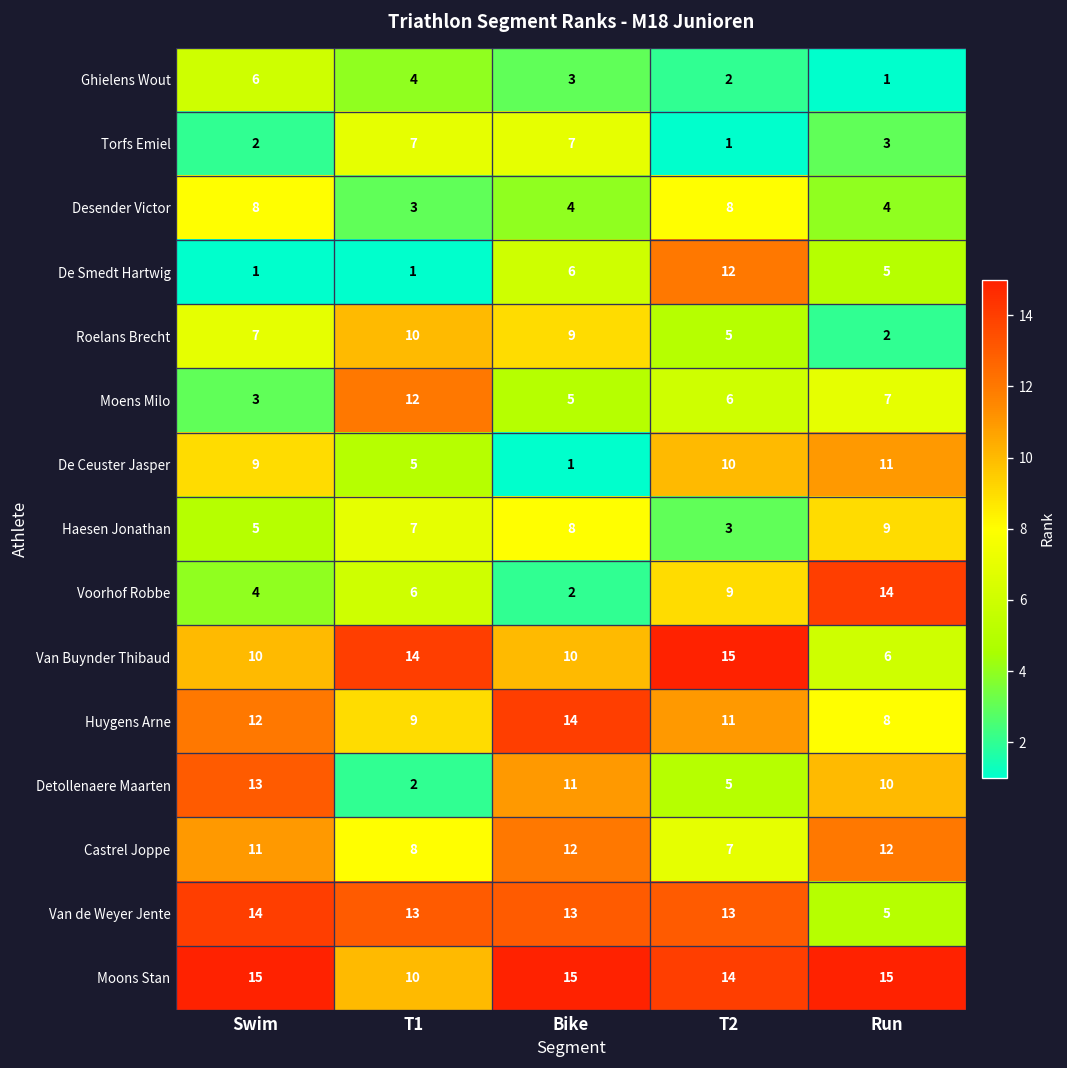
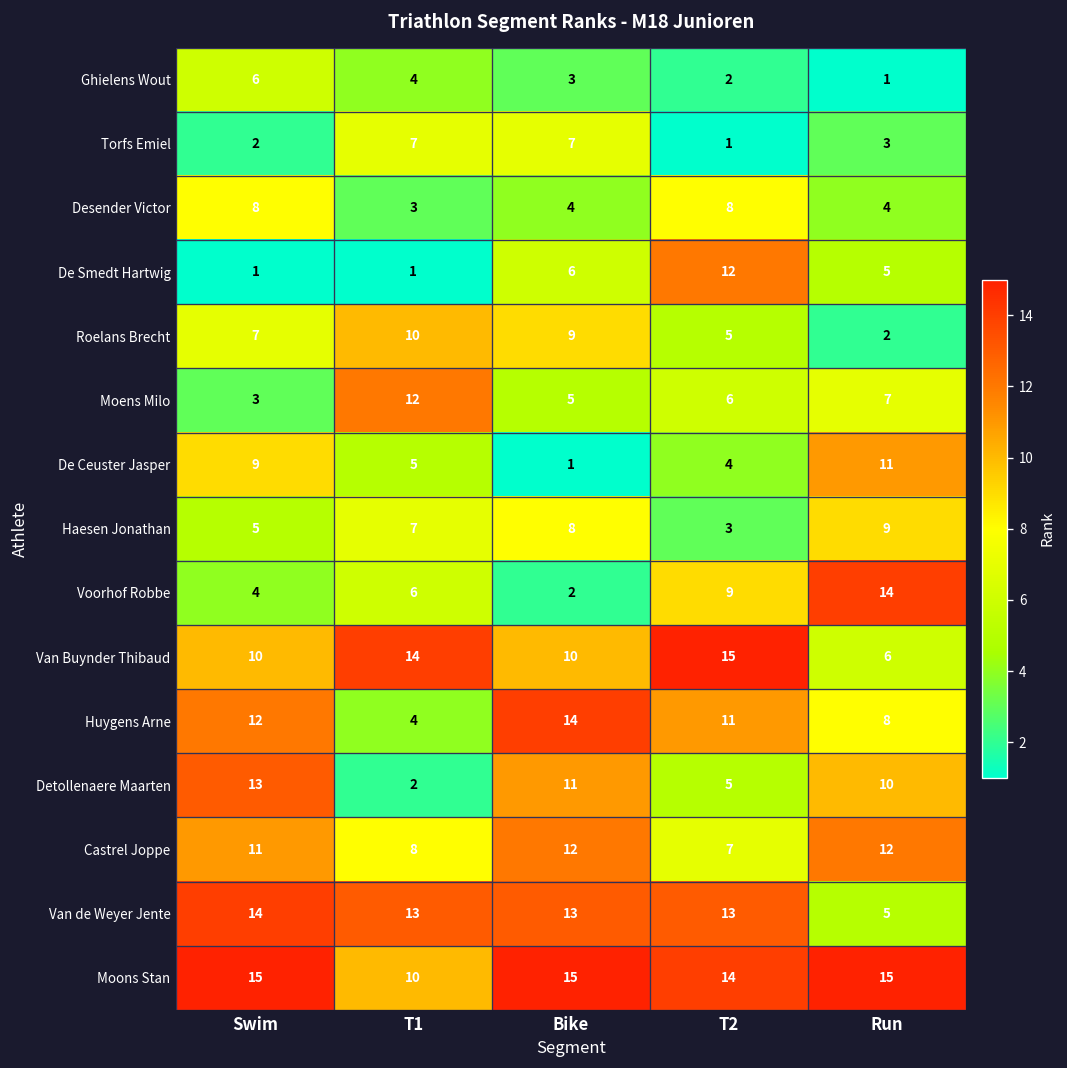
  {
    "Ghielens Wout": {
      "Swim": 6,
      "T1": 4,
      "Bike": 3,
      "T2": 2,
      "Run": 1
    },
    "Torfs Emiel": {
      "Swim": 2,
      "T1": 7,
      "Bike": 7,
      "T2": 1,
      "Run": 3
    },
    "Desender Victor": {
      "Swim": 8,
      "T1": 3,
      "Bike": 4,
      "T2": 8,
      "Run": 4
    },
    "De Smedt Hartwig": {
      "Swim": 1,
      "T1": 1,
      "Bike": 6,
      "T2": 12,
      "Run": 5
    },
    "Roelans Brecht": {
      "Swim": 7,
      "T1": 10,
      "Bike": 9,
      "T2": 5,
      "Run": 2
    },
    "Moens Milo": {
      "Swim": 3,
      "T1": 12,
      "Bike": 5,
      "T2": 6,
      "Run": 7
    },
    "De Ceuster Jasper": {
      "Swim": 9,
      "T1": 5,
      "Bike": 1,
-     "T2": 10,
+     "T2": 4,
      "Run": 11
    },
    "Haesen Jonathan": {
      "Swim": 5,
      "T1": 7,
      "Bike": 8,
      "T2": 3,
      "Run": 9
    },
    "Voorhof Robbe": {
      "Swim": 4,
      "T1": 6,
      "Bike": 2,
      "T2": 9,
      "Run": 14
    },
    "Van Buynder Thibaud": {
      "Swim": 10,
      "T1": 14,
      "Bike": 10,
      "T2": 15,
      "Run": 6
    },
    "Huygens Arne": {
      "Swim": 12,
-     "T1": 9,
+     "T1": 4,
      "Bike": 14,
      "T2": 11,
      "Run": 8
    },
    "Detollenaere Maarten": {
      "Swim": 13,
      "T1": 2,
      "Bike": 11,
      "T2": 5,
      "Run": 10
    },
    "Castrel Joppe": {
      "Swim": 11,
      "T1": 8,
      "Bike": 12,
      "T2": 7,
      "Run": 12
    },
    "Van de Weyer Jente": {
      "Swim": 14,
      "T1": 13,
      "Bike": 13,
      "T2": 13,
      "Run": 5
    },
    "Moons Stan": {
      "Swim": 15,
      "T1": 10,
      "Bike": 15,
      "T2": 14,
      "Run": 15
    }
  }
